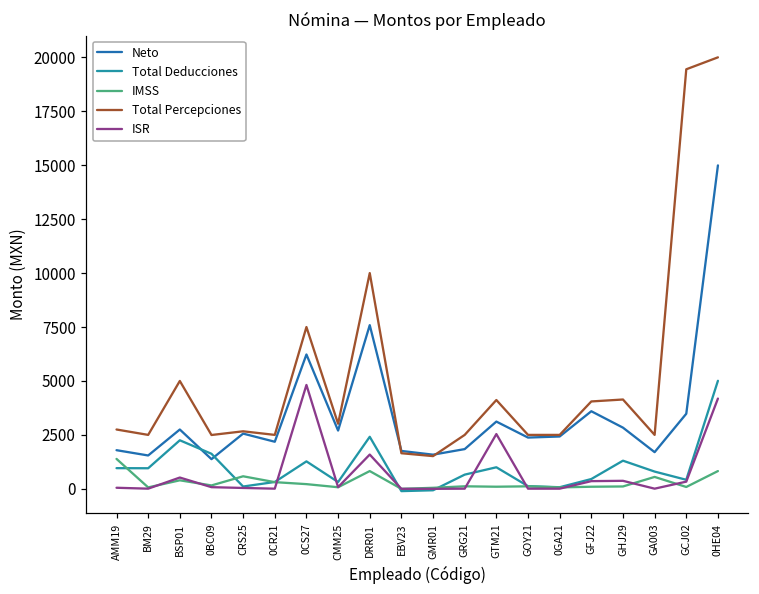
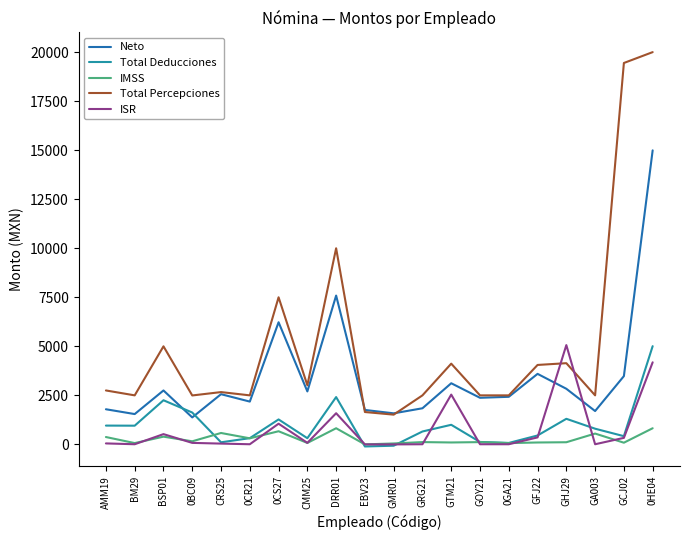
  {
    "IMSS": {
-     "AMM19": 1400,
+     "AMM19": 400,
      "CRS25": 600,
-     "0CS27": 200,
+     "0CS27": 700,
      "DRR01": 800,
      "GTM21": 100,
      "GFJ22": 100,
      "GHJ29": 100,
      "GA003": 600,
      "GCJ02": 100,
      "0HE04": 800
    },
    "Total Percepciones": {
      "AMM19": 2800,
      "BM29": 2500,
      "BSP01": 5000,
      "0BC09": 2500,
      "0CR21": 2500,
      "0CS27": 7500,
      "CMM25": 3000,
      "DRR01": 10000,
      "GRG21": 2500,
      "GTM21": 4100,
      "GFJ22": 4100,
      "GHJ29": 4100,
      "GA003": 2500,
      "GCJ02": 19400,
      "0HE04": 20000
    },
    "ISR": {
      "AMM19": 0,
      "0CR21": 0,
-     "0CS27": 4800,
+     "0CS27": 1100,
      "DRR01": 1600,
      "GTM21": 2500,
-     "GHJ29": 400,
+     "GHJ29": 5100,
      "GA003": 0,
      "0HE04": 4200
    }
  }
